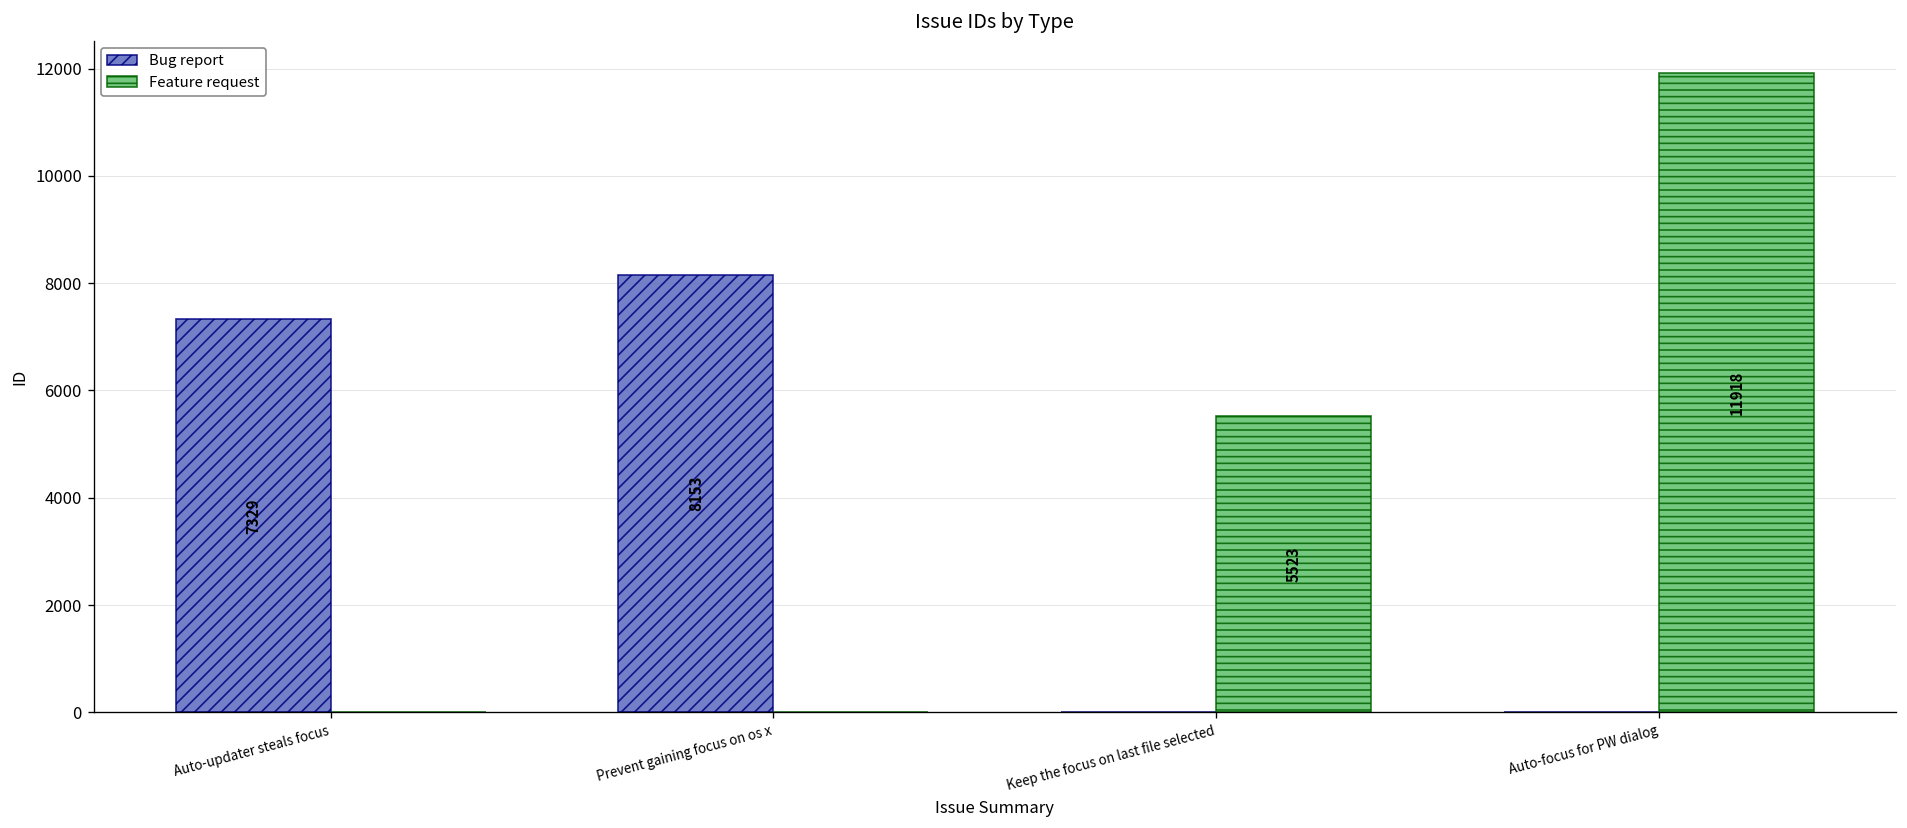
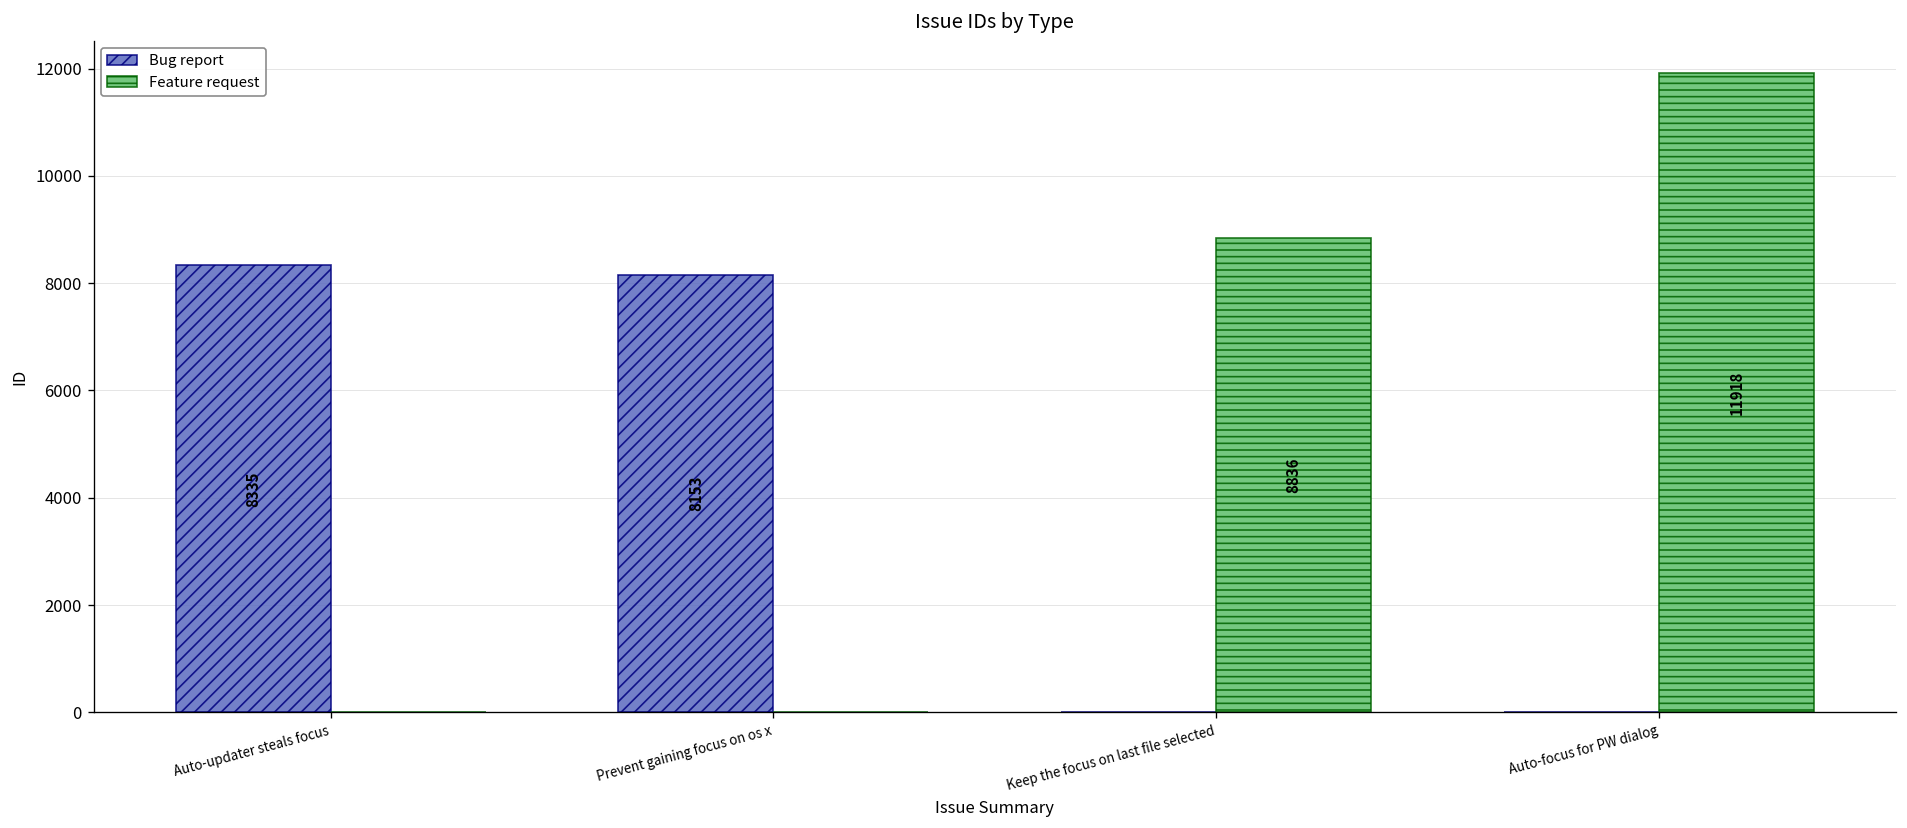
  {
    "Bug report": {
-     "Auto-updater steals focus": 7329,
+     "Auto-updater steals focus": 8335,
      "Prevent gaining focus on os x": 8153
    },
    "Feature request": {
-     "Keep the focus on last file selected": 5523,
+     "Keep the focus on last file selected": 8836,
      "Auto-focus for PW dialog": 11918
    }
  }
